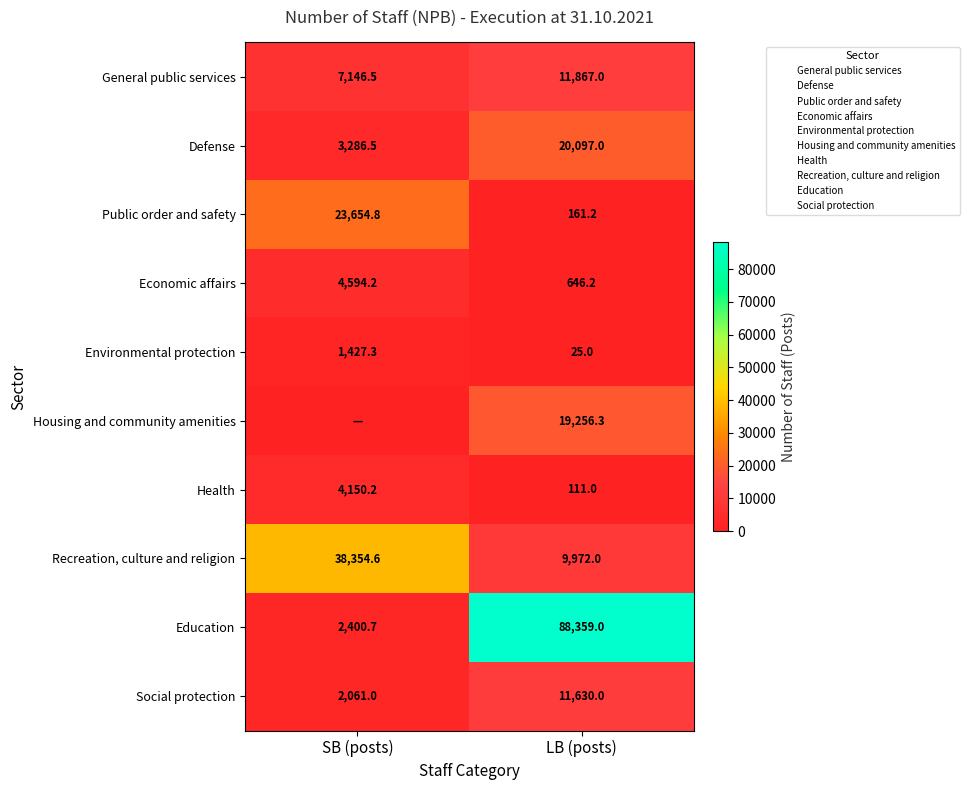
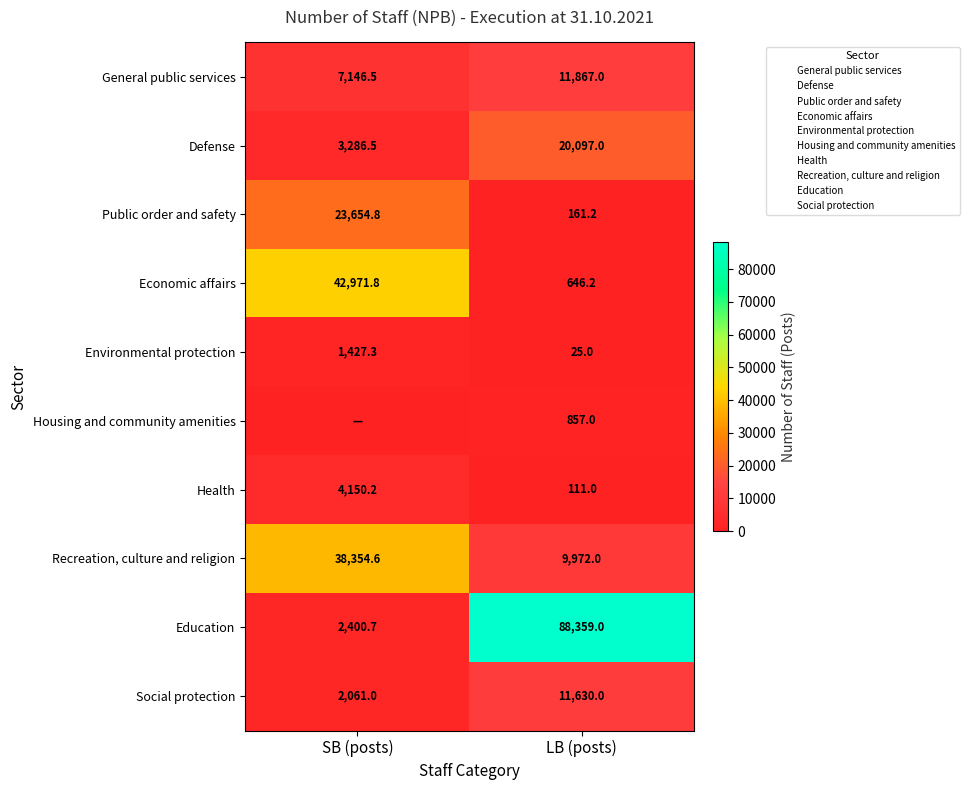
  {
    "General public services": {
      "SB (posts)": "7,146.5",
      "LB (posts)": "11,867.0"
    },
    "Defense": {
      "SB (posts)": "3,286.5",
      "LB (posts)": "20,097.0"
    },
    "Public order and safety": {
      "SB (posts)": "23,654.8",
      "LB (posts)": "161.2"
    },
    "Economic affairs": {
-     "SB (posts)": "4,594.2",
+     "SB (posts)": "42,971.8",
      "LB (posts)": "646.2"
    },
    "Environmental protection": {
      "SB (posts)": "1,427.3",
      "LB (posts)": "25.0"
    },
    "Housing and community amenities": {
-     "LB (posts)": "19,256.3"
+     "LB (posts)": "857.0"
    },
    "Health": {
      "SB (posts)": "4,150.2",
      "LB (posts)": "111.0"
    },
    "Recreation, culture and religion": {
      "SB (posts)": "38,354.6",
      "LB (posts)": "9,972.0"
    },
    "Education": {
      "SB (posts)": "2,400.7",
      "LB (posts)": "88,359.0"
    },
    "Social protection": {
      "SB (posts)": "2,061.0",
      "LB (posts)": "11,630.0"
    }
  }
